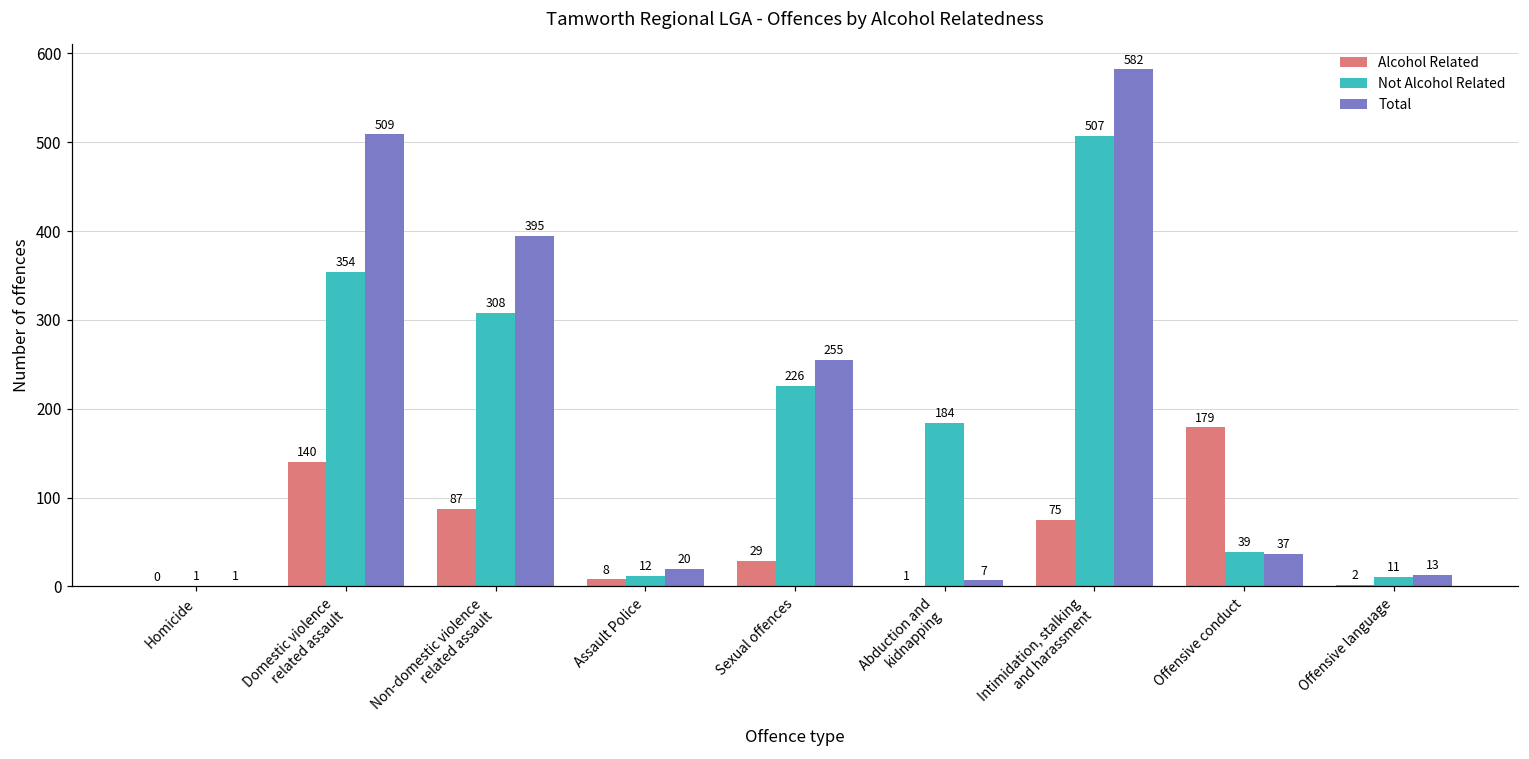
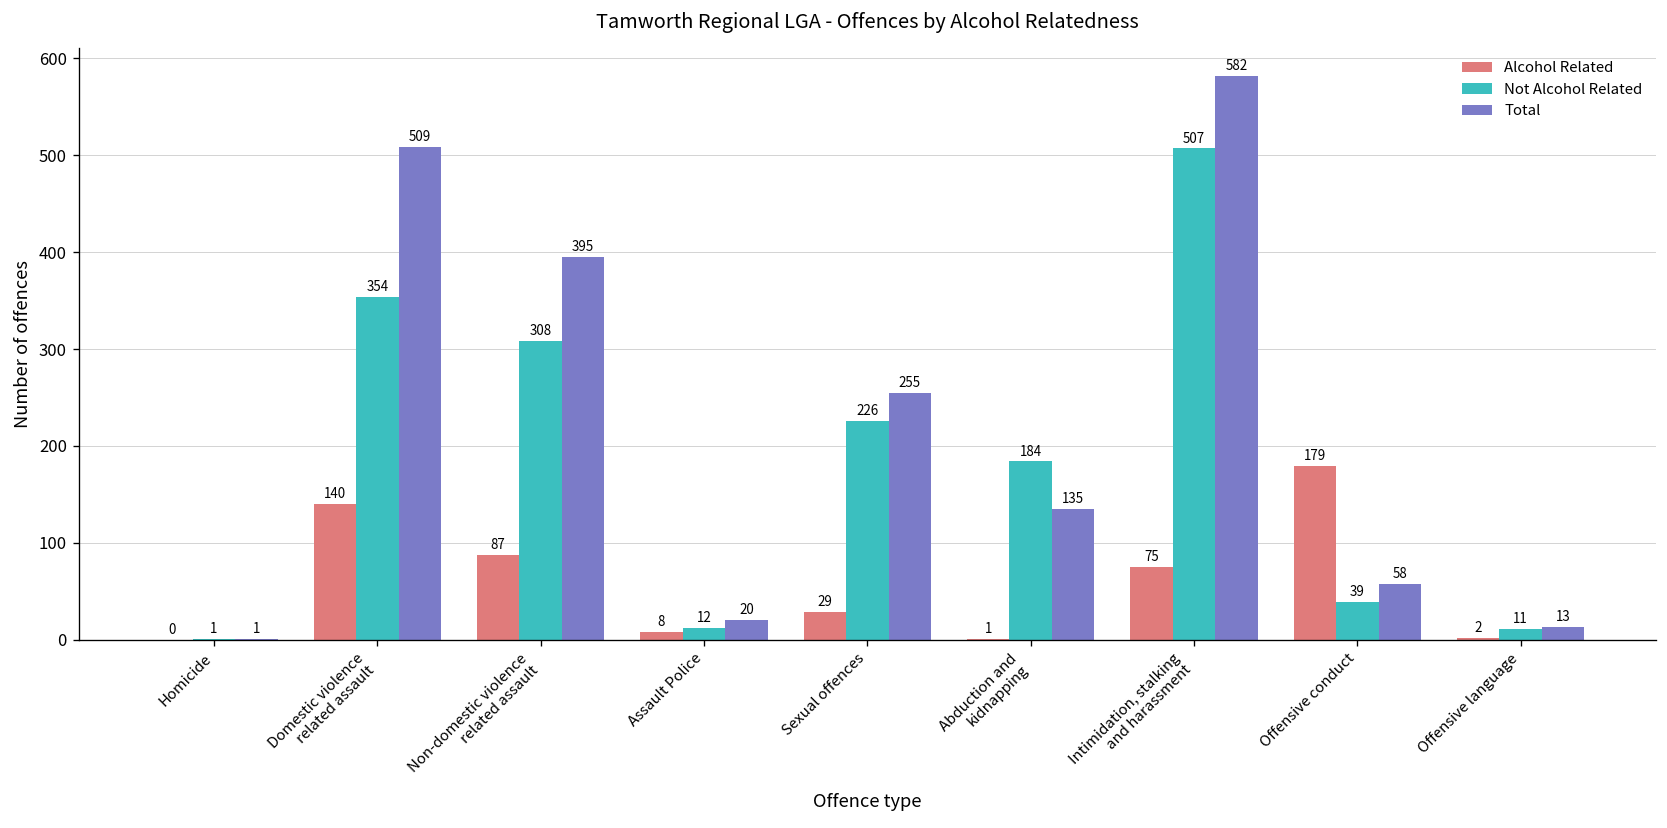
  {
    "Alcohol Related": {
      "Homicide": 0,
      "Domestic violence related assault": 140,
      "Non-domestic violence related assault": 87,
      "Assault Police": 8,
      "Sexual offences": 29,
      "Abduction and kidnapping": 1,
      "Intimidation, stalking and harassment": 75,
      "Offensive conduct": 179,
      "Offensive language": 2
    },
    "Not Alcohol Related": {
      "Homicide": 1,
      "Domestic violence related assault": 354,
      "Non-domestic violence related assault": 308,
      "Assault Police": 12,
      "Sexual offences": 226,
      "Abduction and kidnapping": 184,
      "Intimidation, stalking and harassment": 507,
      "Offensive conduct": 39,
      "Offensive language": 11
    },
    "Total": {
      "Homicide": 1,
      "Domestic violence related assault": 509,
      "Non-domestic violence related assault": 395,
      "Assault Police": 20,
      "Sexual offences": 255,
-     "Abduction and kidnapping": 7,
+     "Abduction and kidnapping": 135,
      "Intimidation, stalking and harassment": 582,
-     "Offensive conduct": 37,
+     "Offensive conduct": 58,
      "Offensive language": 13
    }
  }
